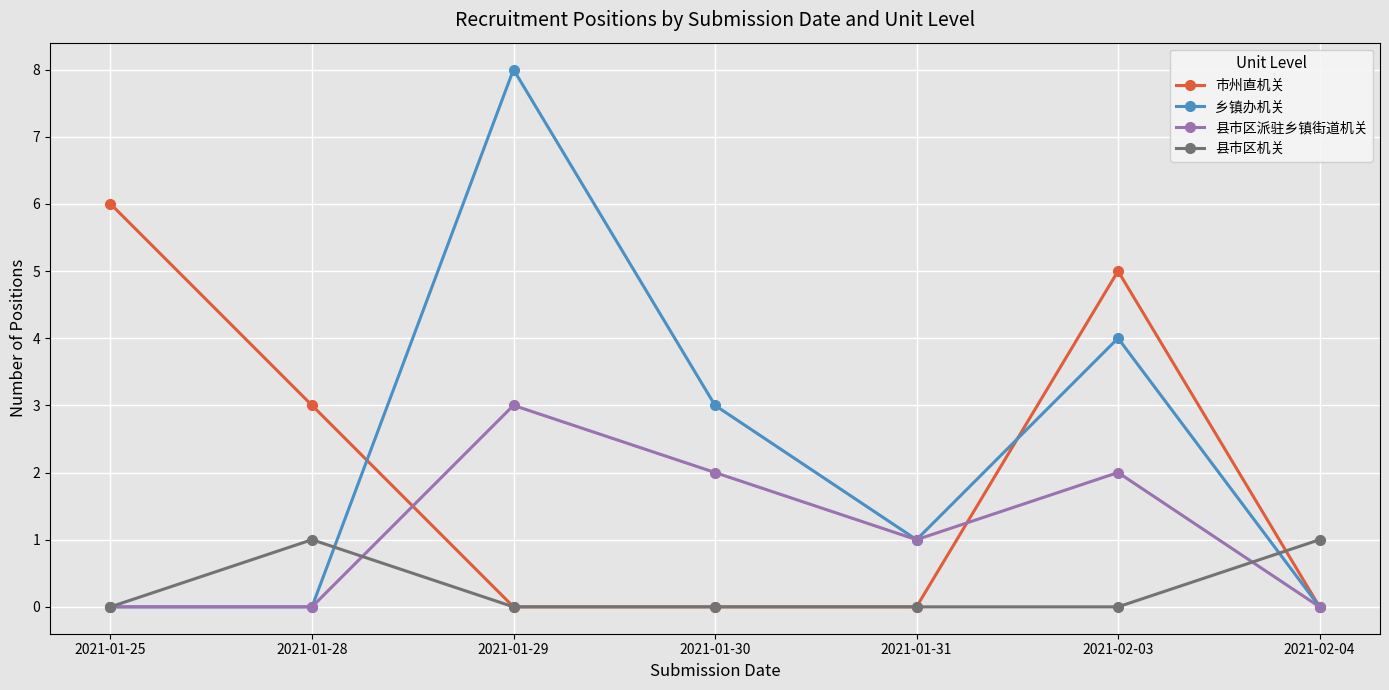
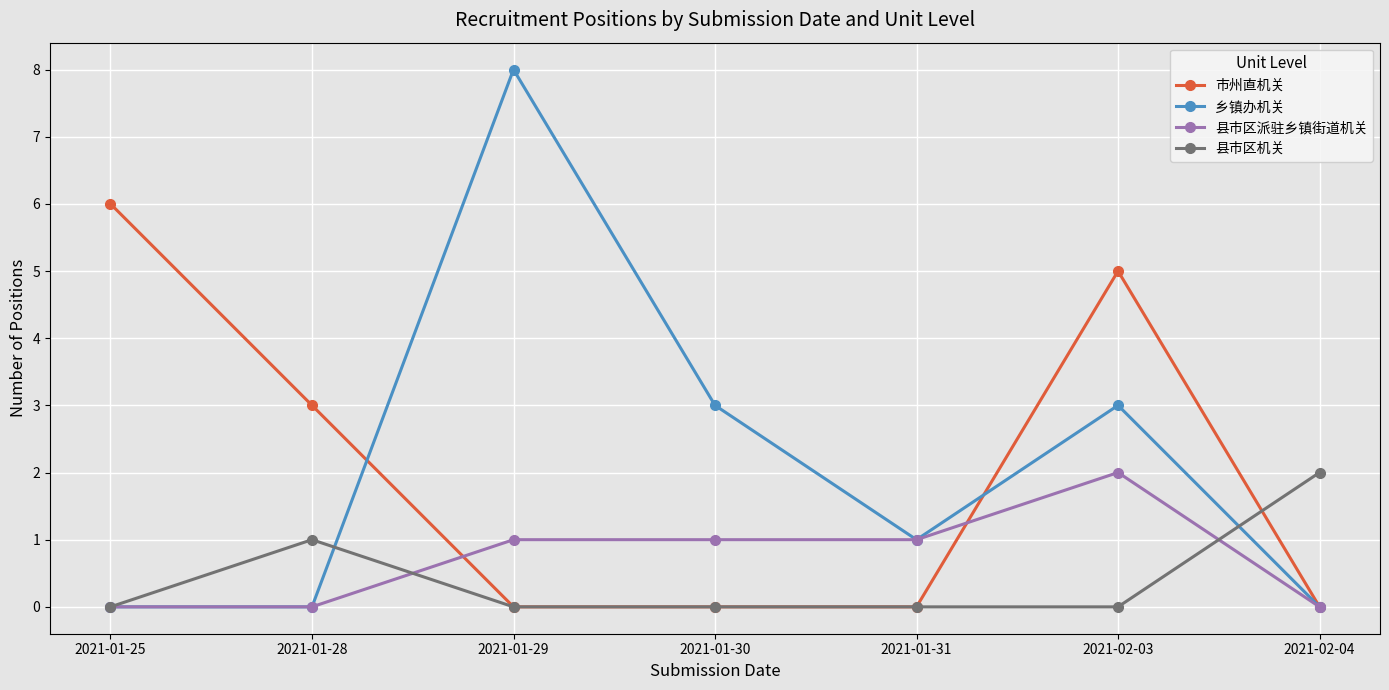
  {
    "市州直机关": {
      "2021-01-25": 6,
      "2021-01-28": 3,
      "2021-02-03": 5
    },
    "乡镇办机关": {
      "2021-01-29": 8,
      "2021-01-30": 3,
-     "2021-02-03": 4
+     "2021-02-03": 3
    },
    "县市区派驻乡镇街道机关": {
-     "2021-01-29": 3,
-     "2021-01-30": 2,
+     "2021-01-29": 1,
+     "2021-01-30": 1,
      "2021-02-03": 2
    },
    "县市区机关": {
      "2021-01-28": 1,
      "2021-02-03": 0,
-     "2021-02-04": 1
+     "2021-02-04": 2
    }
  }
